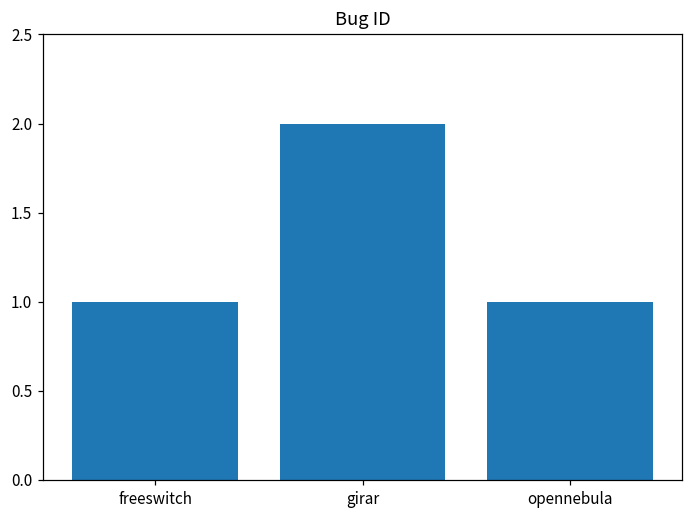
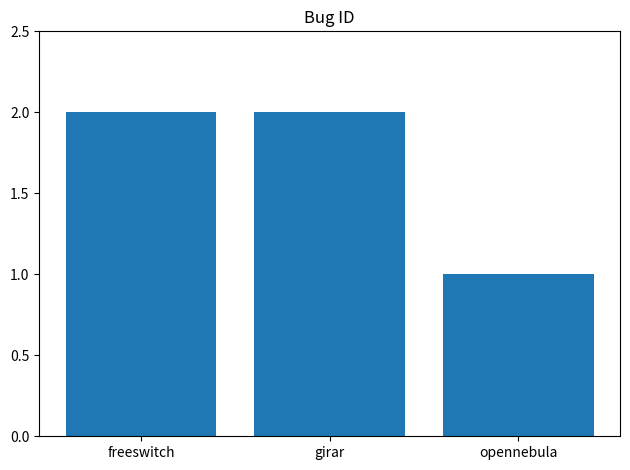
  {
-   "freeswitch": 1,
+   "freeswitch": 2,
    "girar": 2,
    "opennebula": 1
  }
